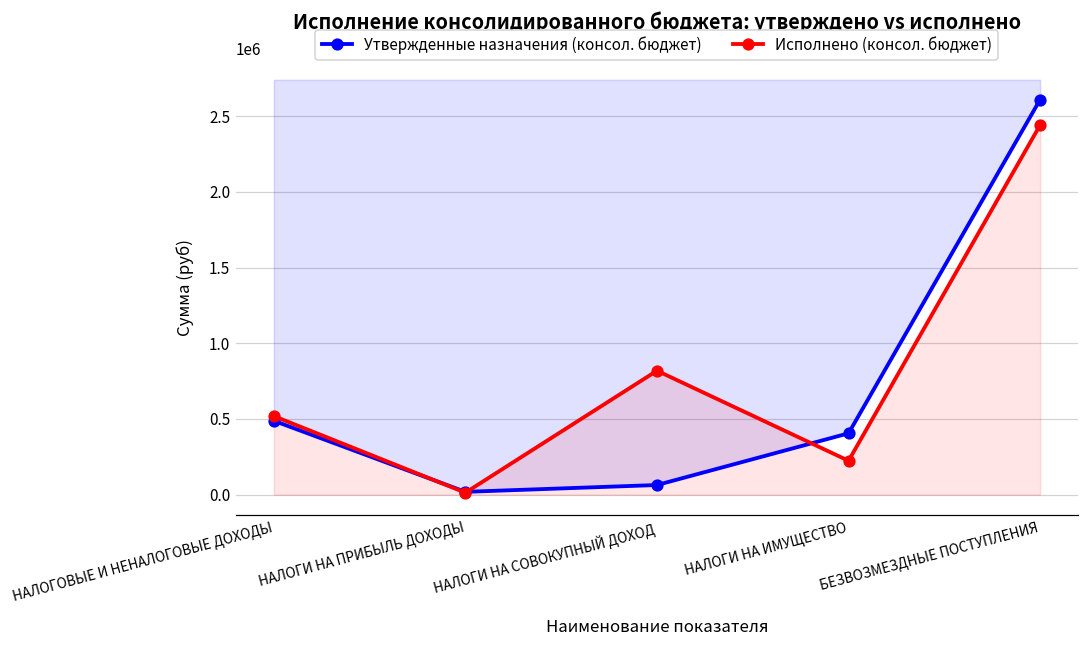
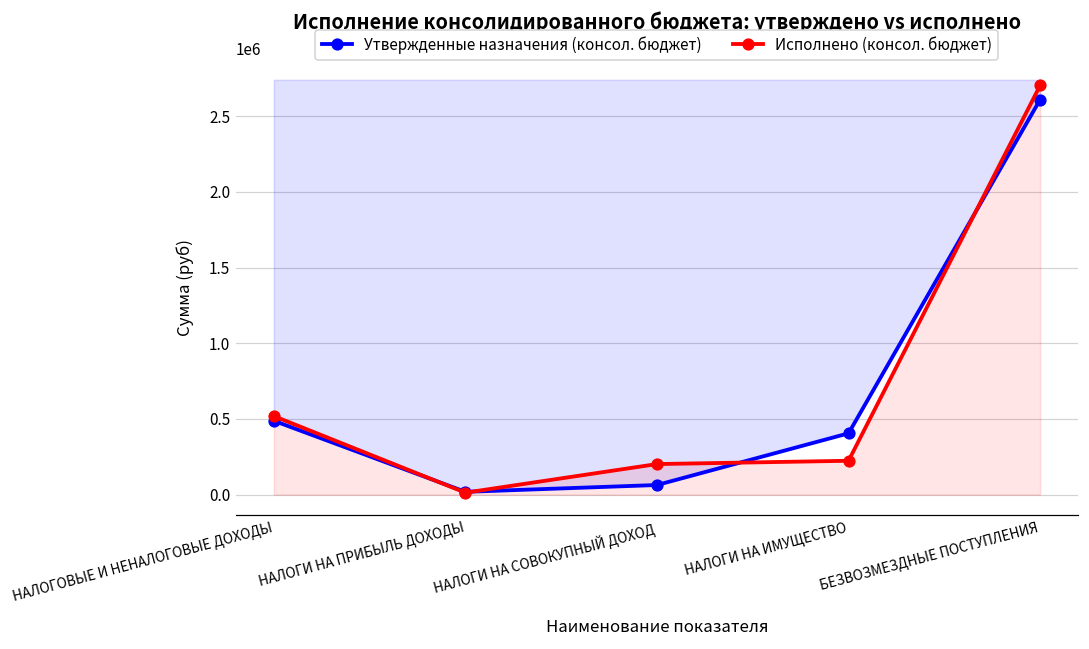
  {
    "Исполнено (консол. бюджет)": {
      "НАЛОГОВЫЕ И НЕНАЛОГОВЫЕ ДОХОДЫ": 520000,
-     "НАЛОГИ НА СОВОКУПНЫЙ ДОХОД": 820000,
+     "НАЛОГИ НА СОВОКУПНЫЙ ДОХОД": 200000,
      "НАЛОГИ НА ИМУЩЕСТВО": 220000,
-     "БЕЗВОЗМЕЗДНЫЕ ПОСТУПЛЕНИЯ": 2440000
+     "БЕЗВОЗМЕЗДНЫЕ ПОСТУПЛЕНИЯ": 2700000
    }
  }
